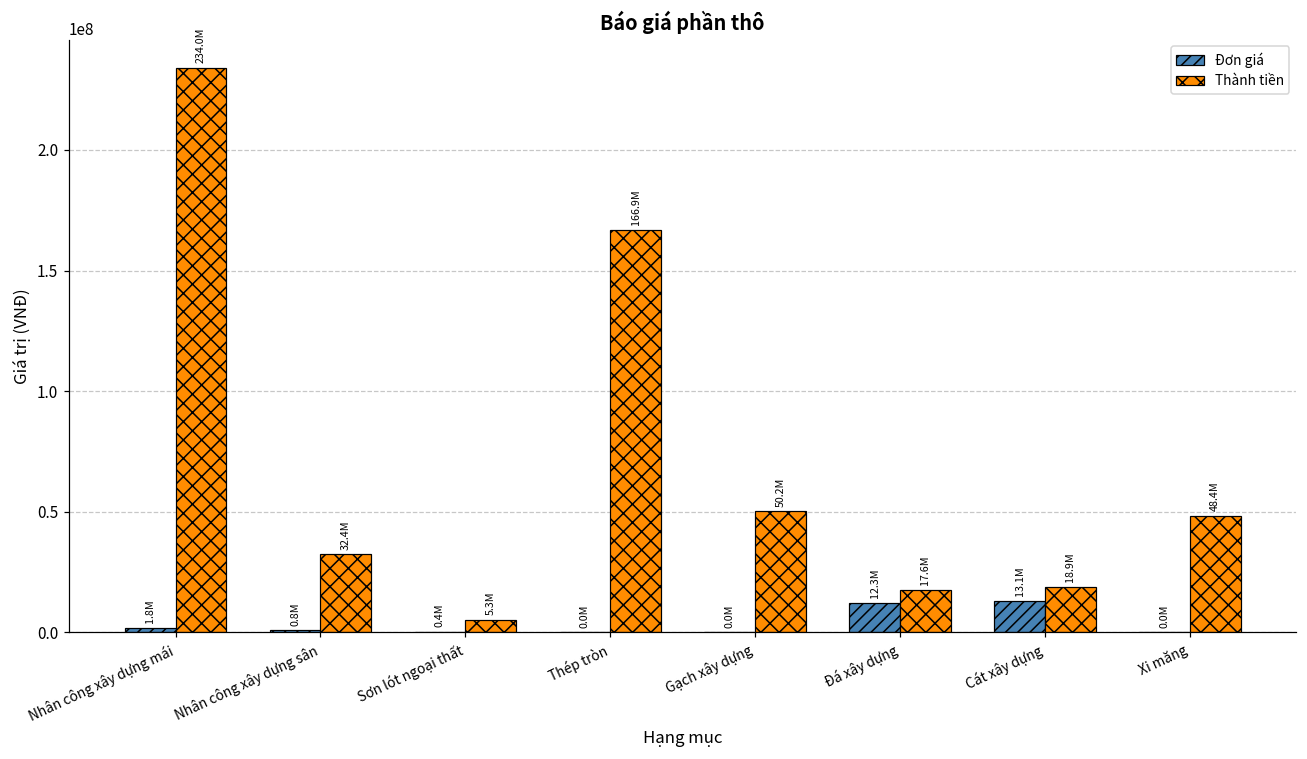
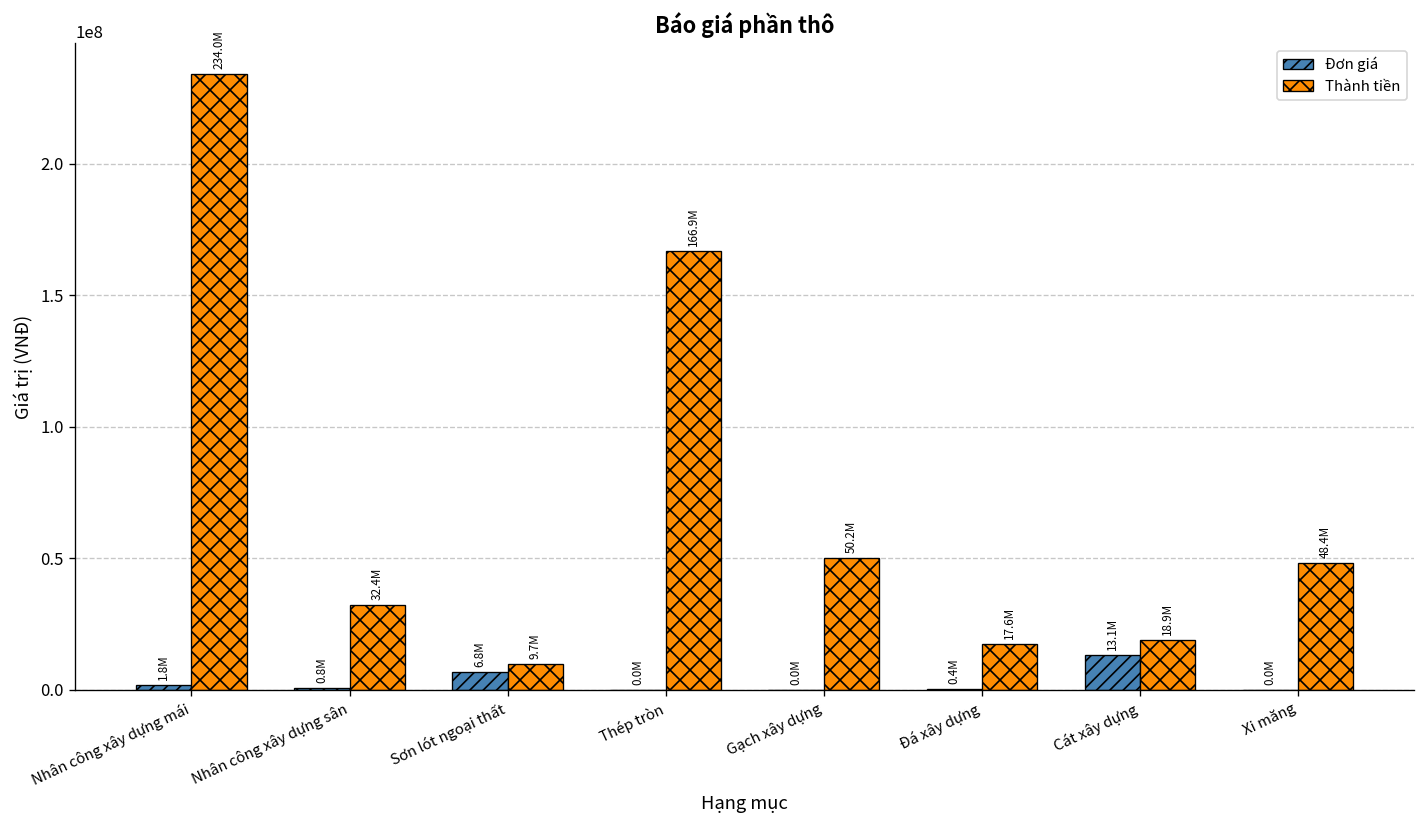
  {
    "Đơn giá": {
      "Nhân công xây dựng mái": "1.8M",
      "Nhân công xây dựng sân": "0.8M",
-     "Sơn lót ngoại thất": "0.4M",
-     "Đá xây dựng": "12.3M",
+     "Sơn lót ngoại thất": "6.8M",
+     "Đá xây dựng": "0.4M",
      "Cát xây dựng": "13.1M"
    },
    "Thành tiền": {
      "Nhân công xây dựng mái": "234.0M",
      "Nhân công xây dựng sân": "32.4M",
-     "Sơn lót ngoại thất": "5.3M",
+     "Sơn lót ngoại thất": "9.7M",
      "Thép tròn": "166.9M",
      "Gạch xây dựng": "50.2M",
      "Đá xây dựng": "17.6M",
      "Cát xây dựng": "18.9M",
      "Xi măng": "48.4M"
    }
  }
